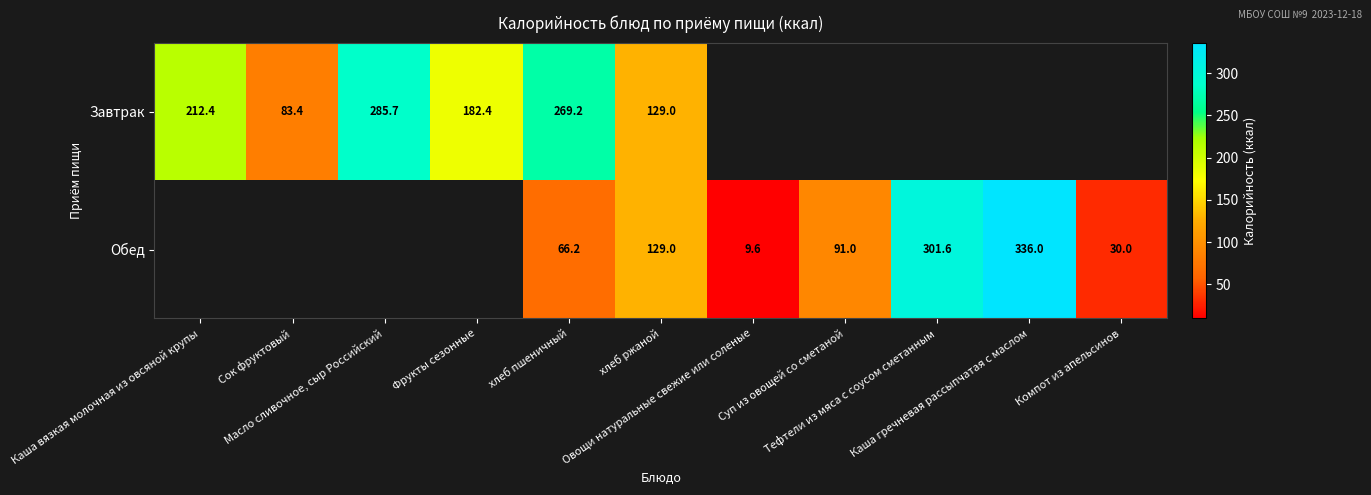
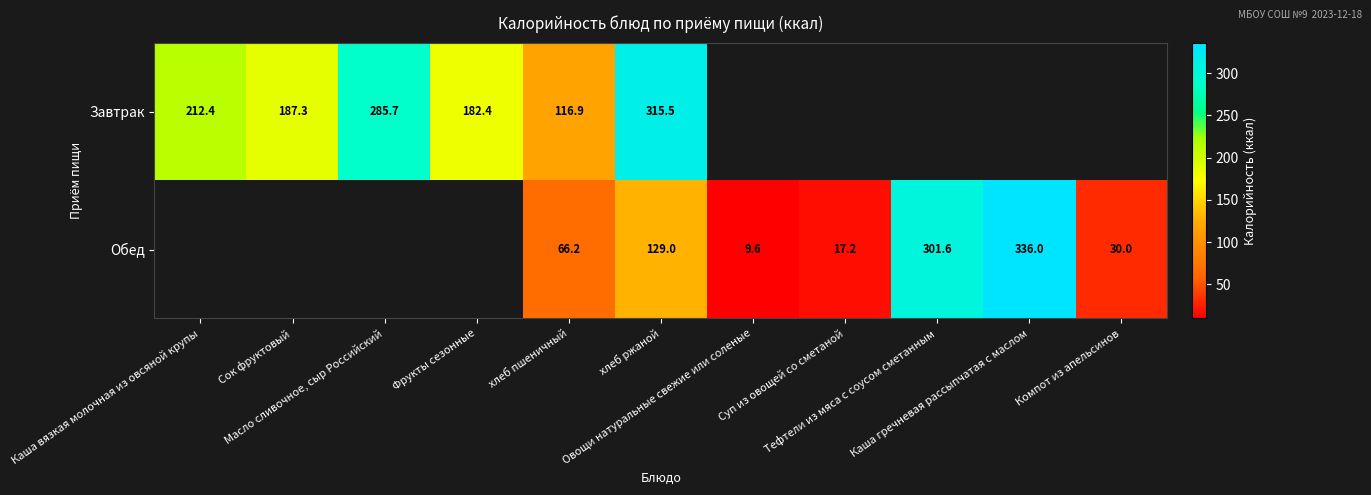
  {
    "Завтрак": {
      "Каша вязкая молочная из овсяной крупы": 212.4,
-     "Сок фруктовый": 83.4,
+     "Сок фруктовый": 187.3,
      "Масло сливочное, сыр Российский": 285.7,
      "Фрукты сезонные": 182.4,
-     "хлеб пшеничный": 269.2,
-     "хлеб ржаной": 129.0
+     "хлеб пшеничный": 116.9,
+     "хлеб ржаной": 315.5
    },
    "Обед": {
      "хлеб пшеничный": 66.2,
      "хлеб ржаной": 129.0,
      "Овощи натуральные свежие или соленые": 9.6,
-     "Суп из овощей со сметаной": 91.0,
+     "Суп из овощей со сметаной": 17.2,
      "Тефтели из мяса с соусом сметанным": 301.6,
      "Каша гречневая рассыпчатая с маслом": 336.0,
      "Компот из апельсинов": 30.0
    }
  }
